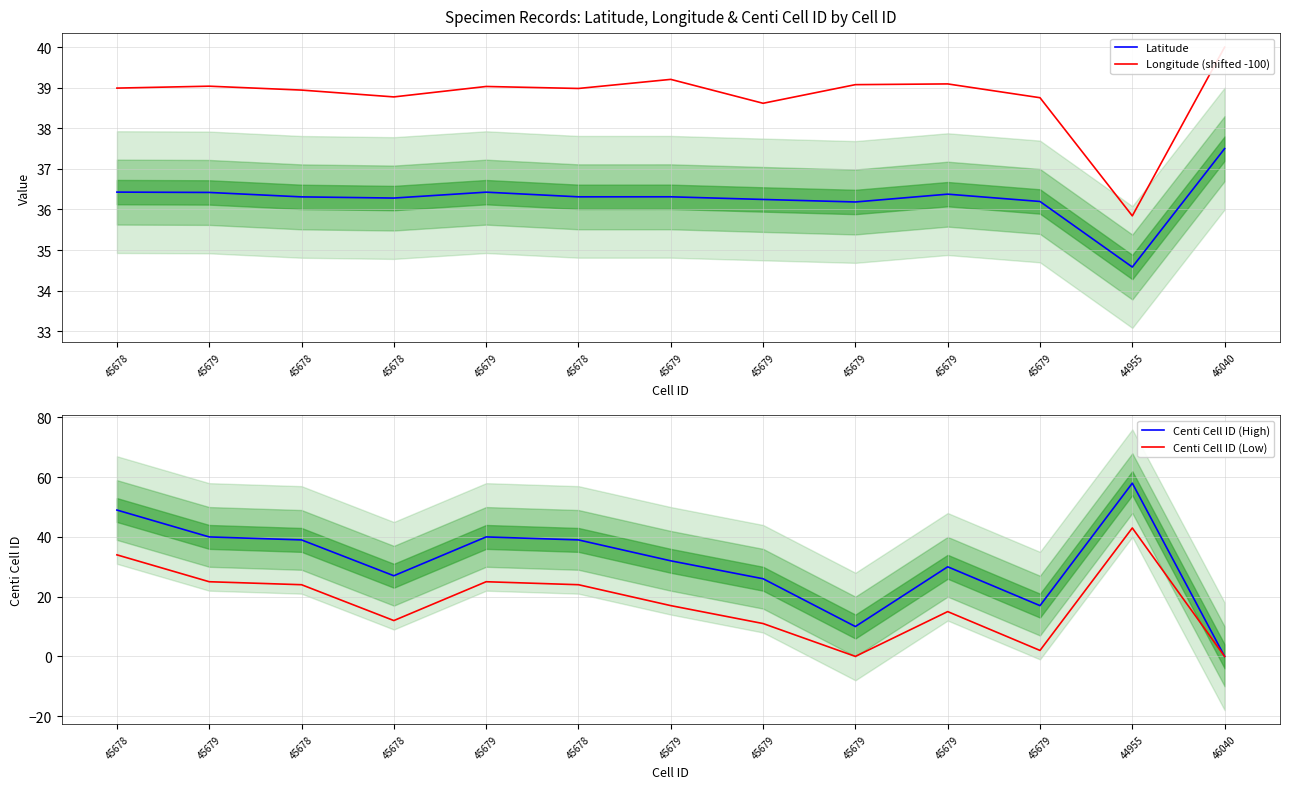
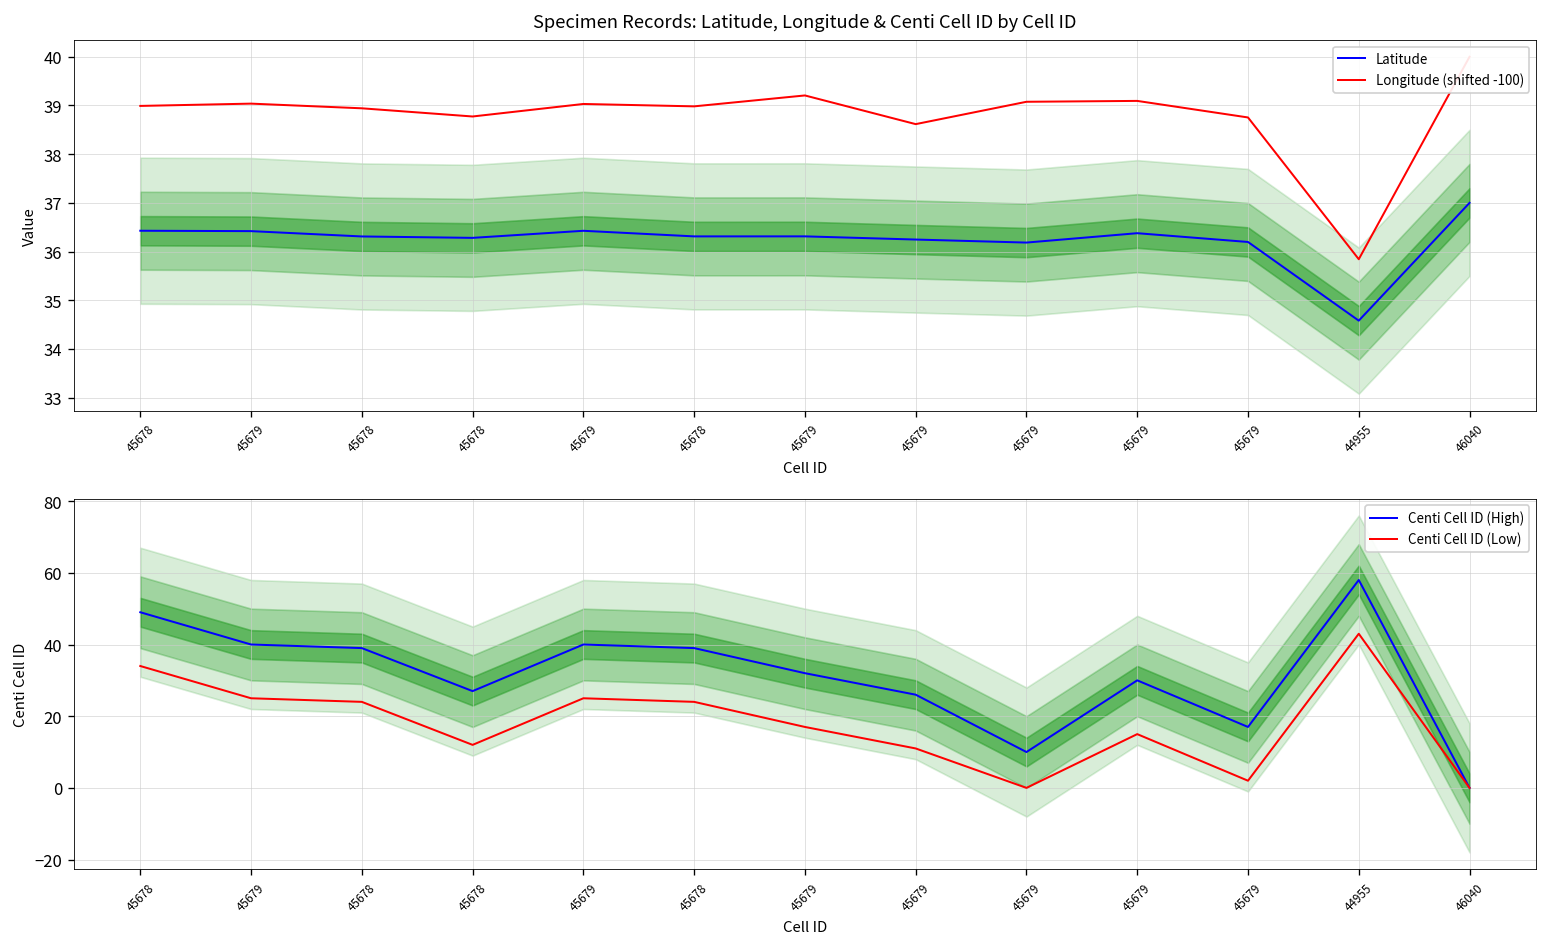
  {
    "Specimen Records: Latitude, Longitude & Centi Cell ID by Cell ID": {
      "Latitude": {
        "44955": 34.6,
-       "46040": 37.5
+       "46040": 37.0
      },
      "Longitude (shifted -100)": {
        "44955": 35.8
      }
    }
  }
